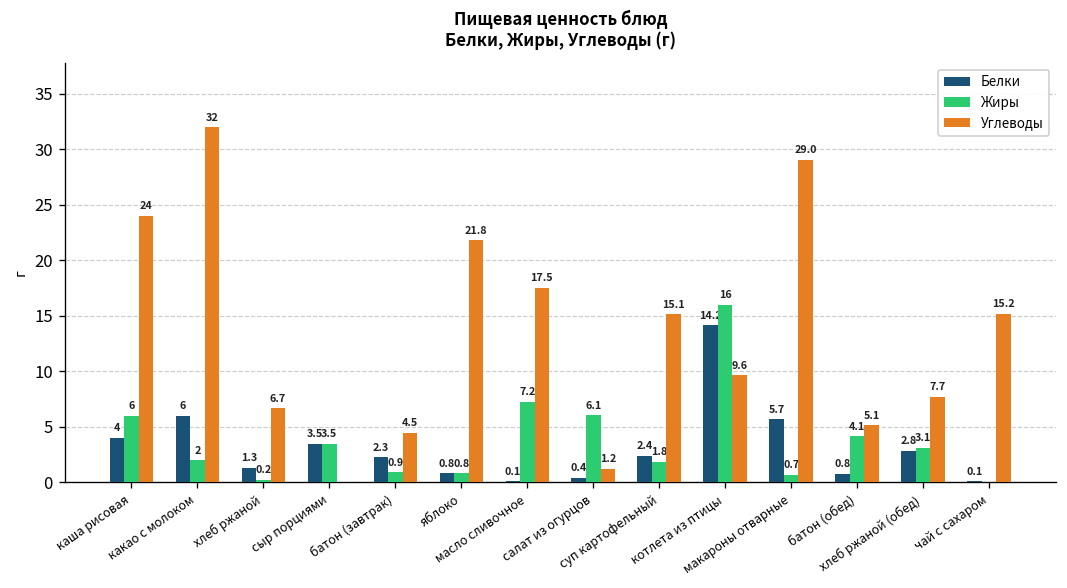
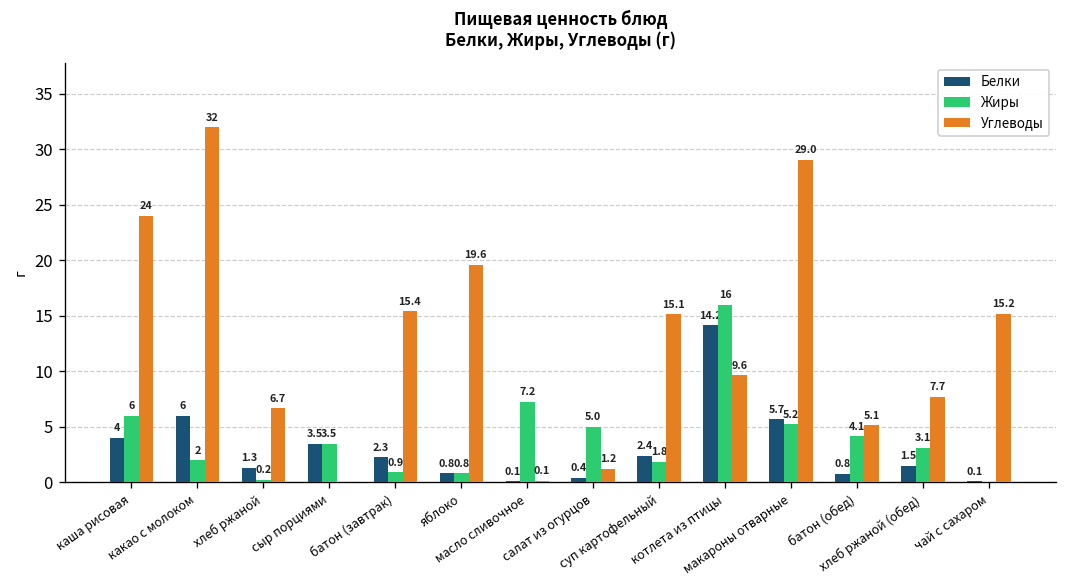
  {
    "Белки": {
      "каша рисовая": 4,
      "какао с молоком": 6,
      "хлеб ржаной": 1.3,
      "сыр порциями": 3.5,
      "батон (завтрак)": 2.3,
      "яблоко": 0.8,
      "масло сливочное": 0.1,
      "салат из огурцов": 0.4,
      "суп картофельный": 2.4,
      "котлета из птицы": 14.2,
      "макароны отварные": 5.7,
      "батон (обед)": 0.8,
-     "хлеб ржаной (обед)": 2.8,
+     "хлеб ржаной (обед)": 1.5,
      "чай с сахаром": 0.1
    },
    "Жиры": {
      "каша рисовая": 6,
      "какао с молоком": 2,
      "хлеб ржаной": 0.2,
      "сыр порциями": 3.5,
      "батон (завтрак)": 0.9,
      "яблоко": 0.8,
      "масло сливочное": 7.2,
-     "салат из огурцов": 6.1,
+     "салат из огурцов": 5.0,
      "суп картофельный": 1.8,
      "котлета из птицы": 16,
-     "макароны отварные": 0.7,
+     "макароны отварные": 5.2,
      "батон (обед)": 4.1,
      "хлеб ржаной (обед)": 3.1
    },
    "Углеводы": {
      "каша рисовая": 24,
      "какао с молоком": 32,
      "хлеб ржаной": 6.7,
-     "батон (завтрак)": 4.5,
-     "яблоко": 21.8,
-     "масло сливочное": 17.5,
+     "батон (завтрак)": 15.4,
+     "яблоко": 19.6,
+     "масло сливочное": 0.1,
      "салат из огурцов": 1.2,
      "суп картофельный": 15.1,
      "котлета из птицы": 9.6,
      "макароны отварные": 29.0,
      "батон (обед)": 5.1,
      "хлеб ржаной (обед)": 7.7,
      "чай с сахаром": 15.2
    }
  }
